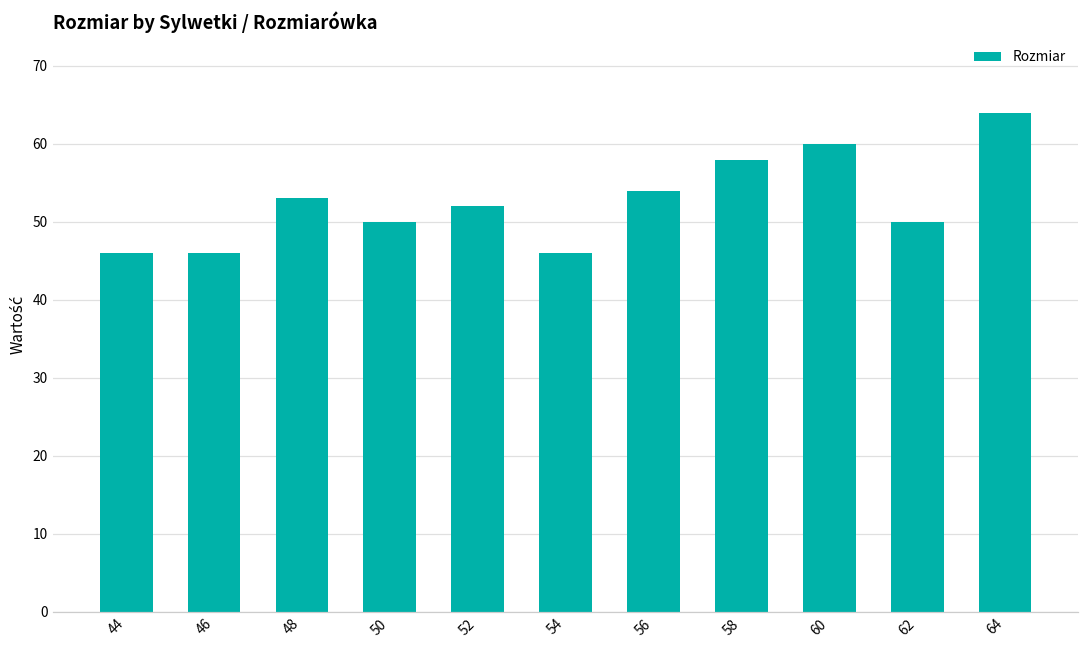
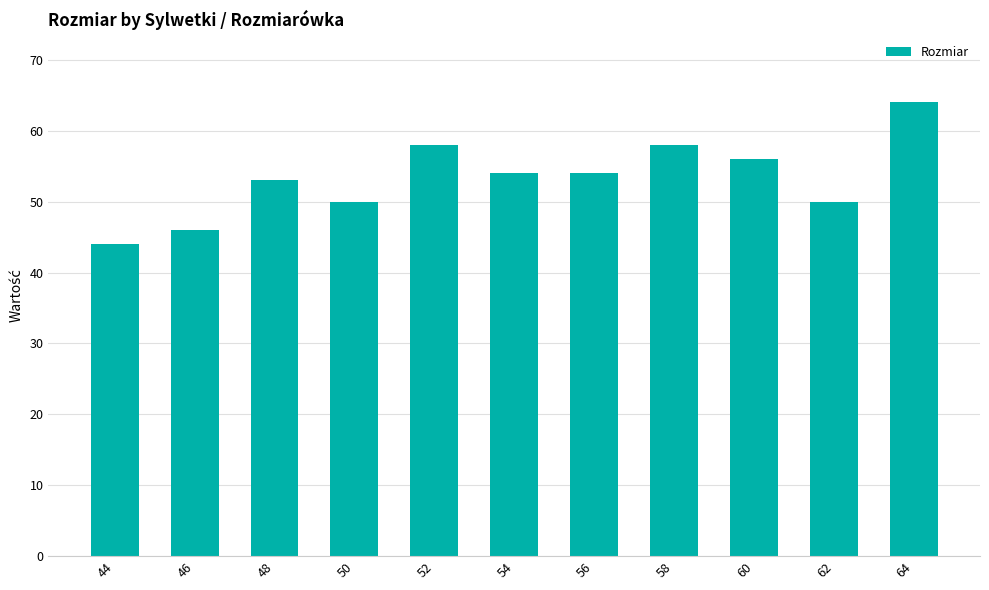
  {
-   "44": 46,
+   "44": 44,
    "46": 46,
    "48": 53,
    "50": 50,
-   "52": 52,
-   "54": 46,
+   "52": 58,
+   "54": 54,
    "56": 54,
    "58": 58,
-   "60": 60,
+   "60": 56,
    "62": 50,
    "64": 64
  }
